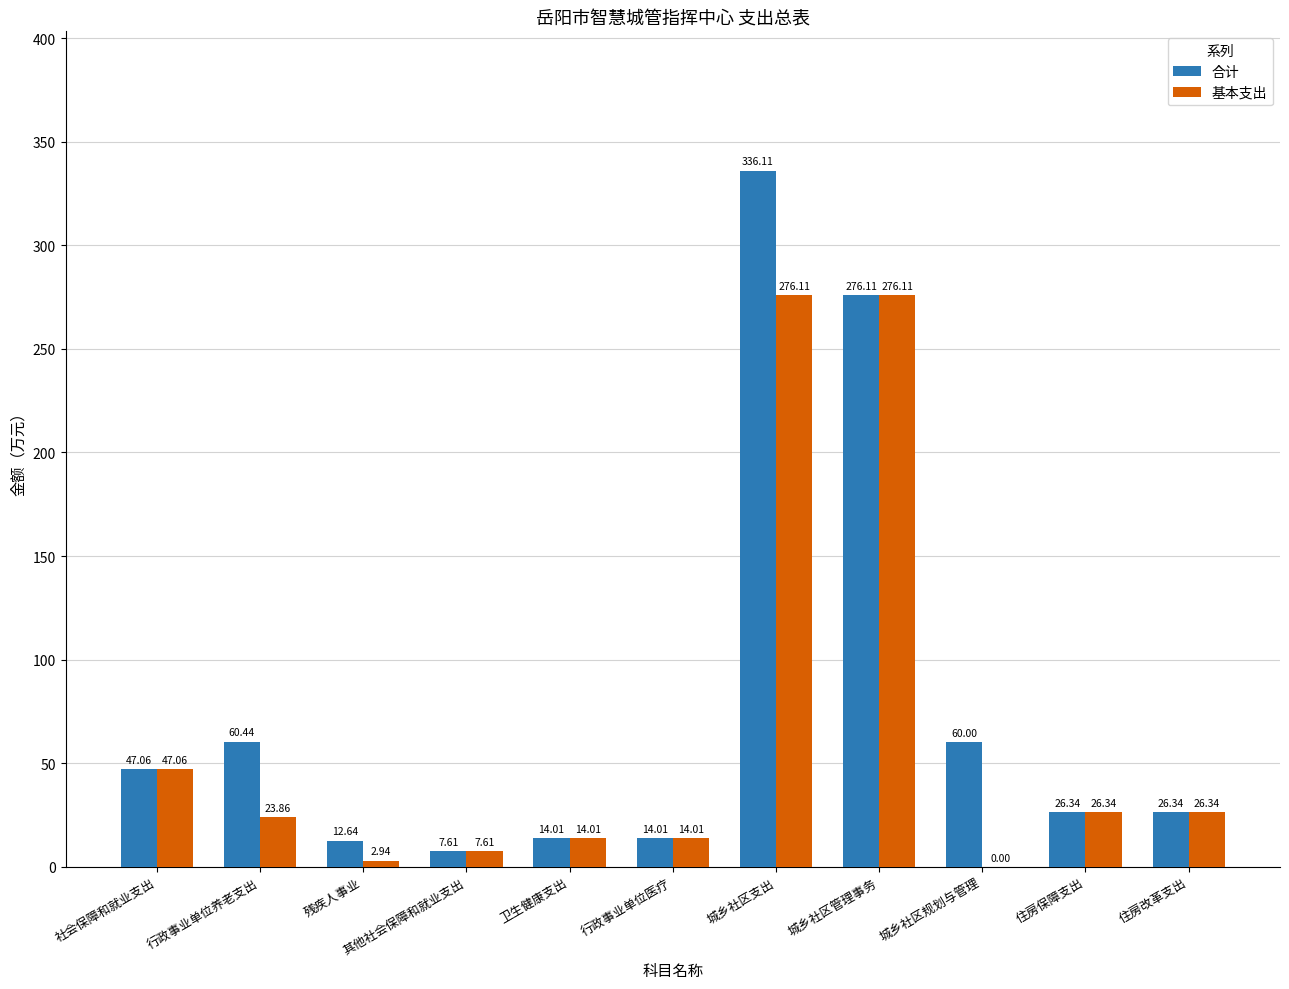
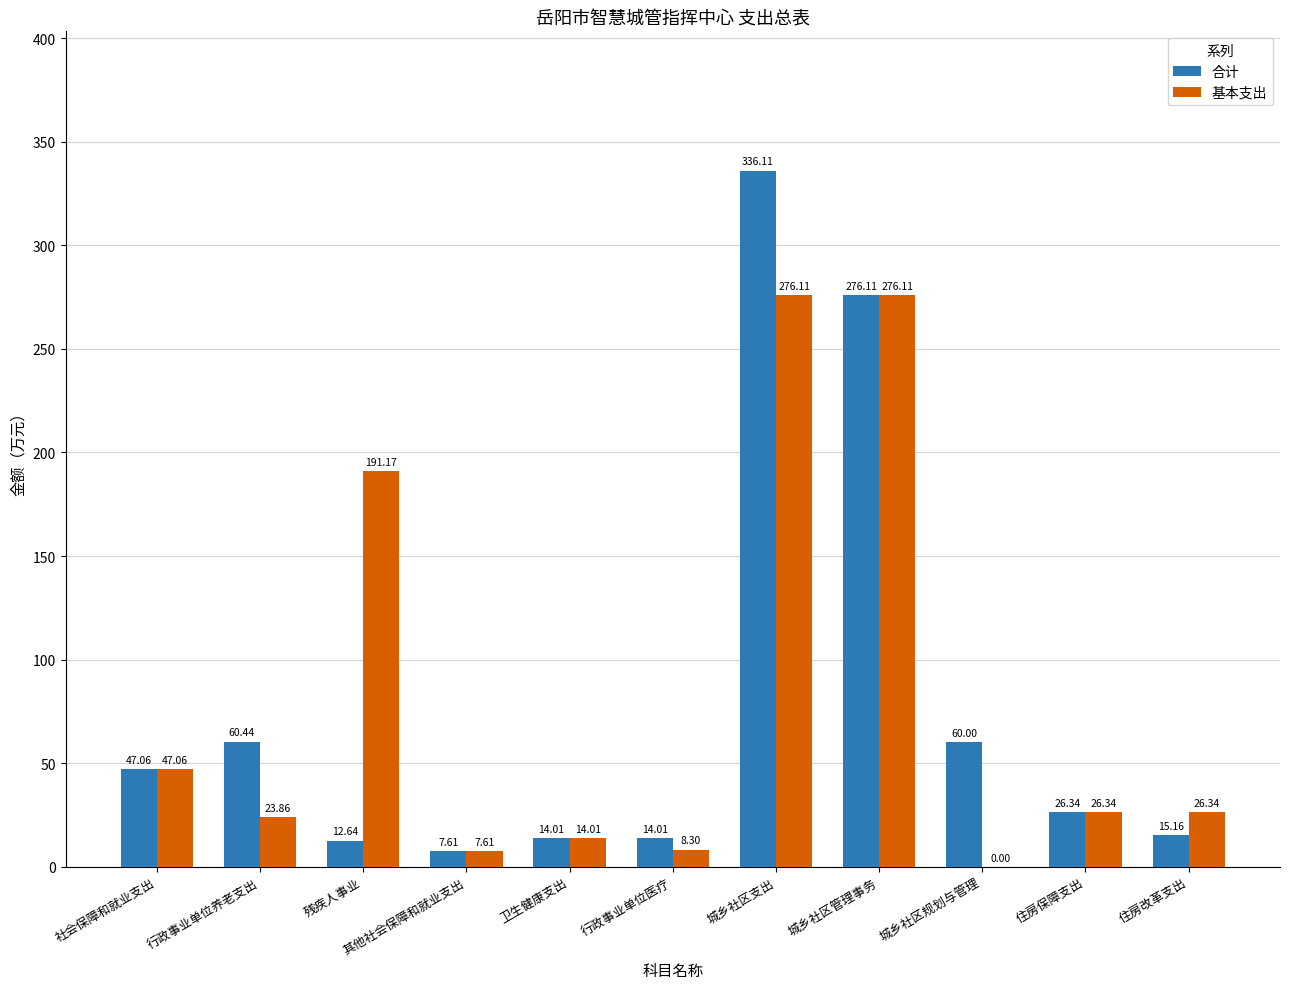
  {
    "合计": {
      "社会保障和就业支出": 47.06,
      "行政事业单位养老支出": 60.44,
      "残疾人事业": 12.64,
      "其他社会保障和就业支出": 7.61,
      "卫生健康支出": 14.01,
      "行政事业单位医疗": 14.01,
      "城乡社区支出": 336.11,
      "城乡社区管理事务": 276.11,
      "城乡社区规划与管理": 60.00,
      "住房保障支出": 26.34,
-     "住房改革支出": 26.34
+     "住房改革支出": 15.16
    },
    "基本支出": {
      "社会保障和就业支出": 47.06,
      "行政事业单位养老支出": 23.86,
-     "残疾人事业": 2.94,
+     "残疾人事业": 191.17,
      "其他社会保障和就业支出": 7.61,
      "卫生健康支出": 14.01,
-     "行政事业单位医疗": 14.01,
+     "行政事业单位医疗": 8.30,
      "城乡社区支出": 276.11,
      "城乡社区管理事务": 276.11,
      "城乡社区规划与管理": 0.00,
      "住房保障支出": 26.34,
      "住房改革支出": 26.34
    }
  }
